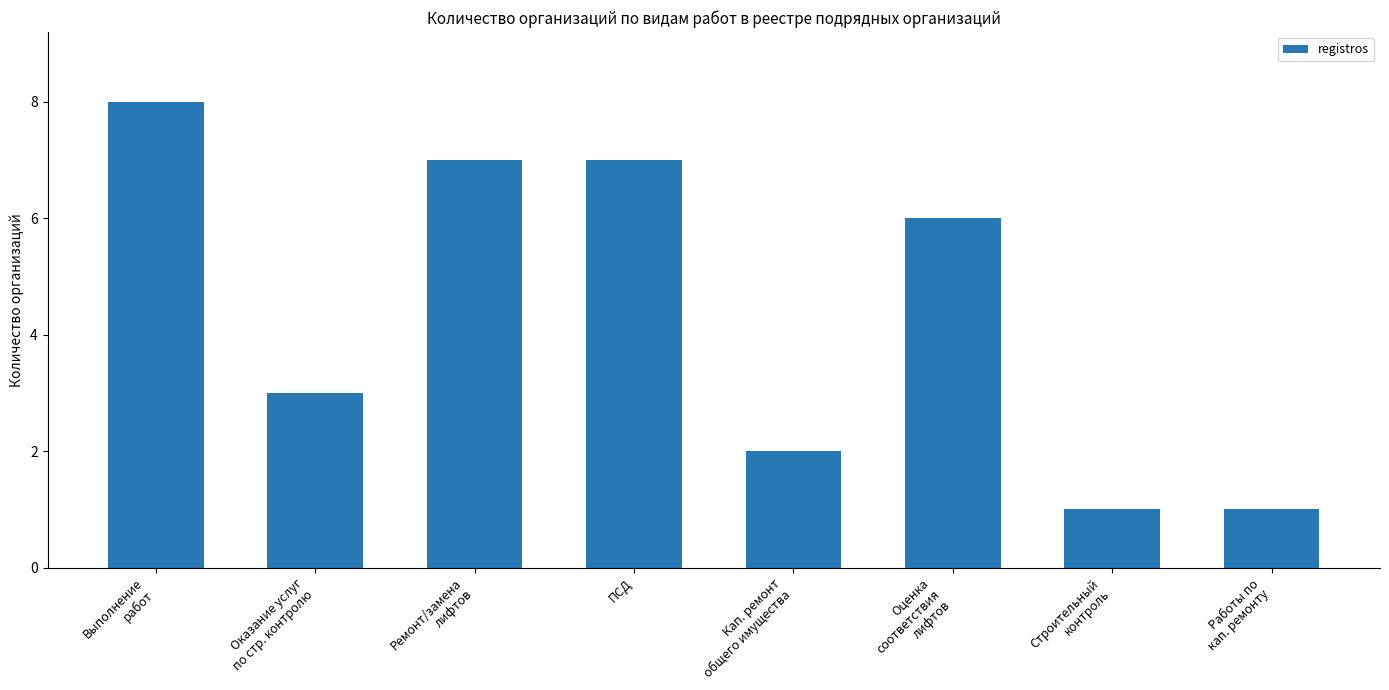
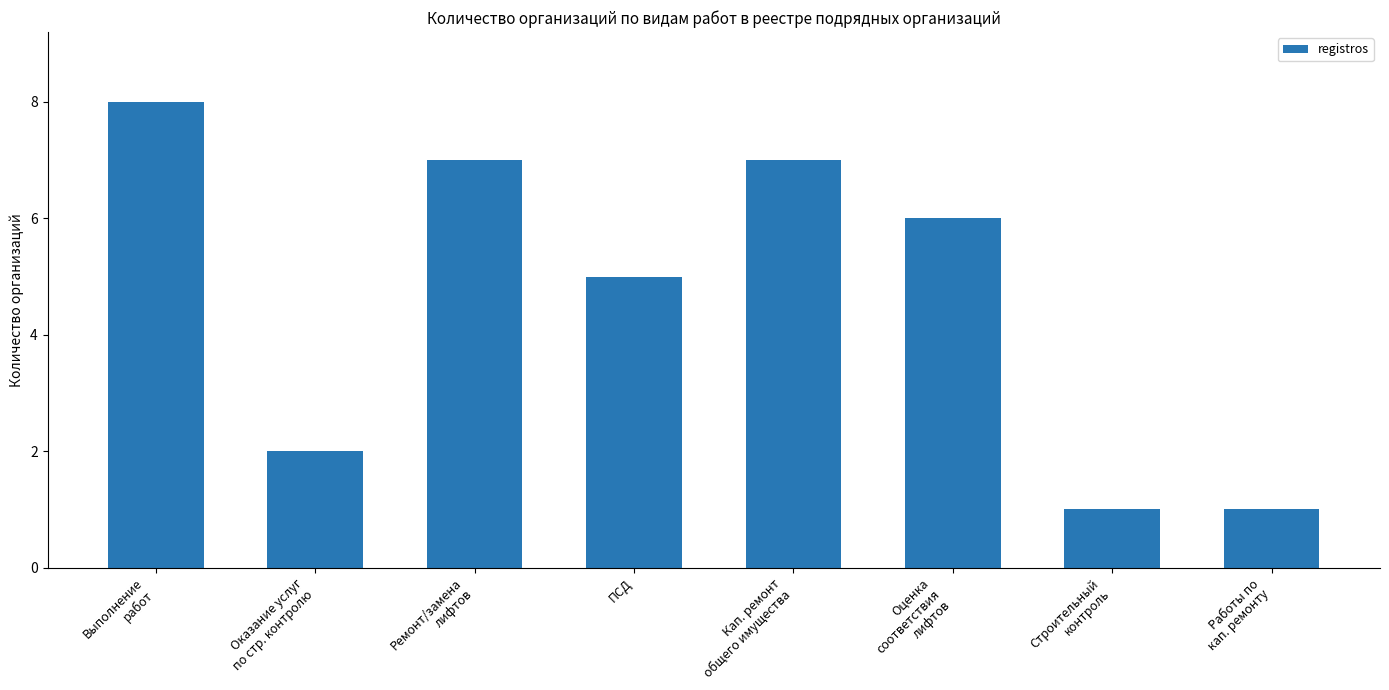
  {
    "Выполнение работ": 8,
-   "Оказание услуг по стр. контролю": 3,
+   "Оказание услуг по стр. контролю": 2,
    "Ремонт/замена лифтов": 7,
-   "ПСД": 7,
-   "Кап. ремонт общего имущества": 2,
+   "ПСД": 5,
+   "Кап. ремонт общего имущества": 7,
    "Оценка соответствия лифтов": 6,
    "Строительный контроль": 1,
    "Работы по кап. ремонту": 1
  }
